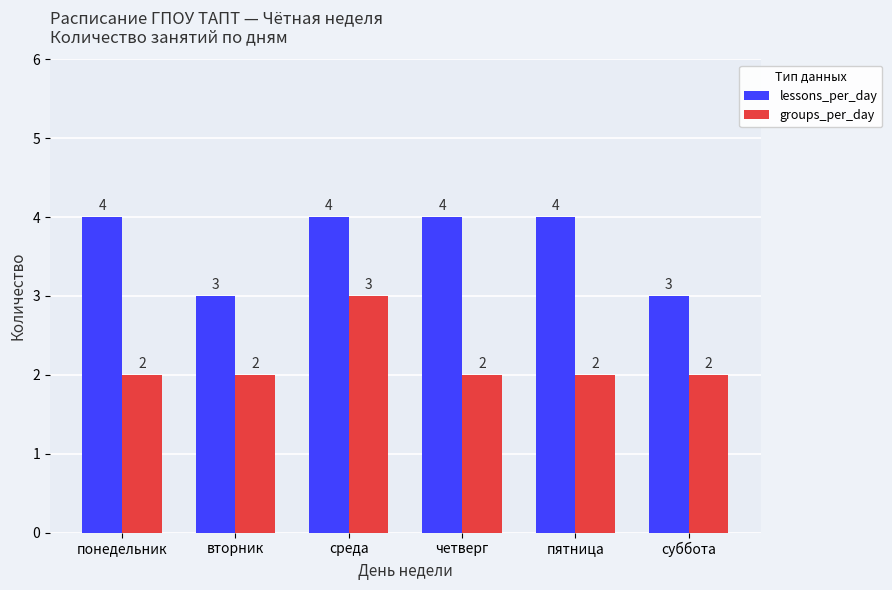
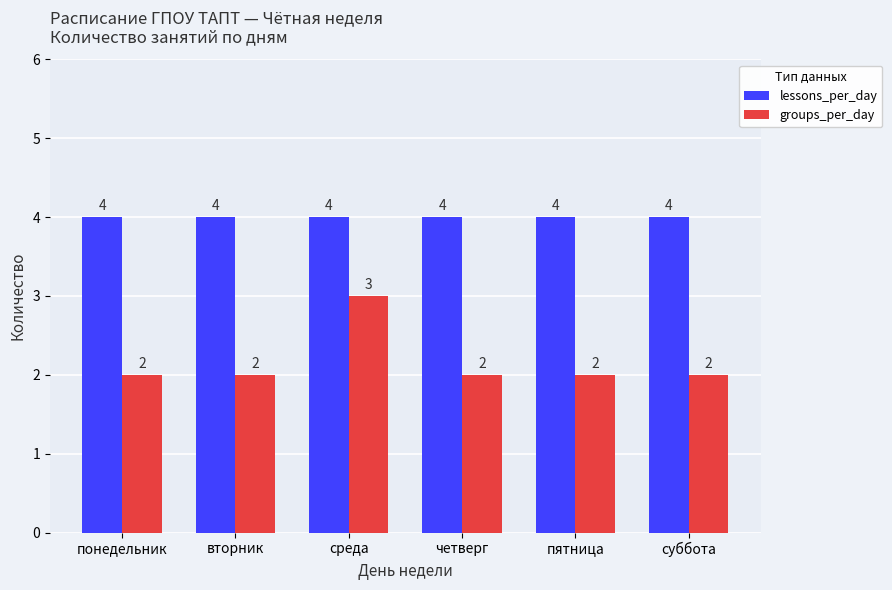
  {
    "lessons_per_day": {
      "понедельник": 4,
-     "вторник": 3,
+     "вторник": 4,
      "среда": 4,
      "четверг": 4,
      "пятница": 4,
-     "суббота": 3
+     "суббота": 4
    },
    "groups_per_day": {
      "понедельник": 2,
      "вторник": 2,
      "среда": 3,
      "четверг": 2,
      "пятница": 2,
      "суббота": 2
    }
  }
